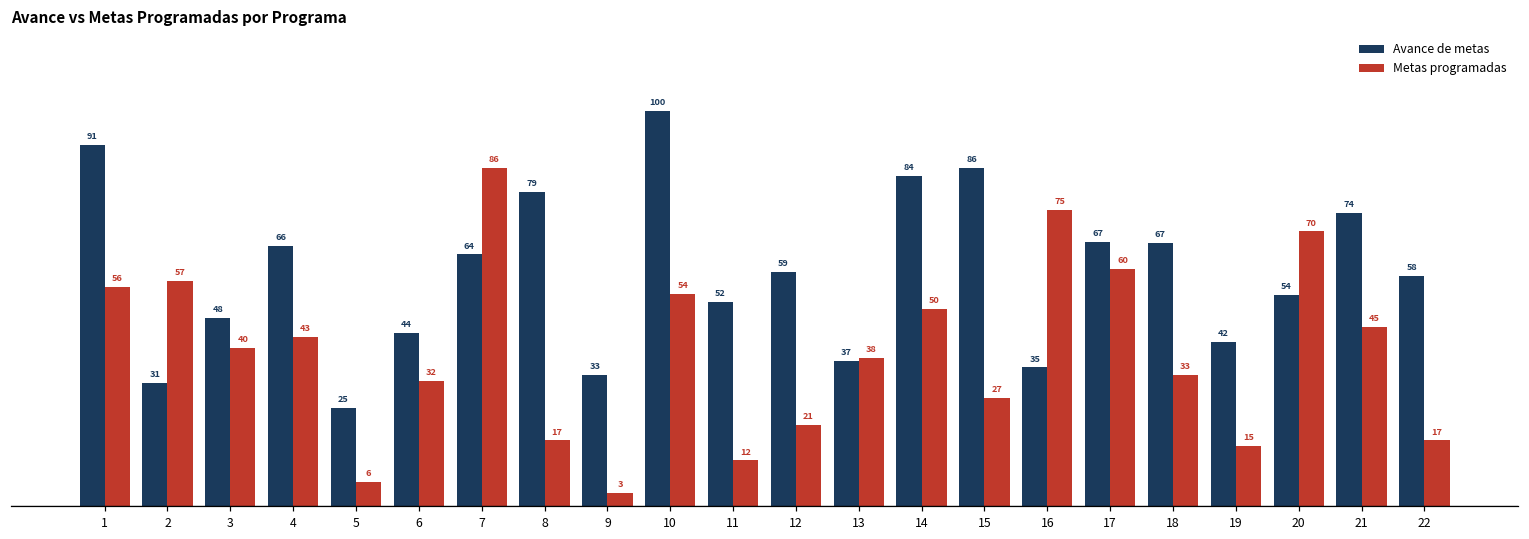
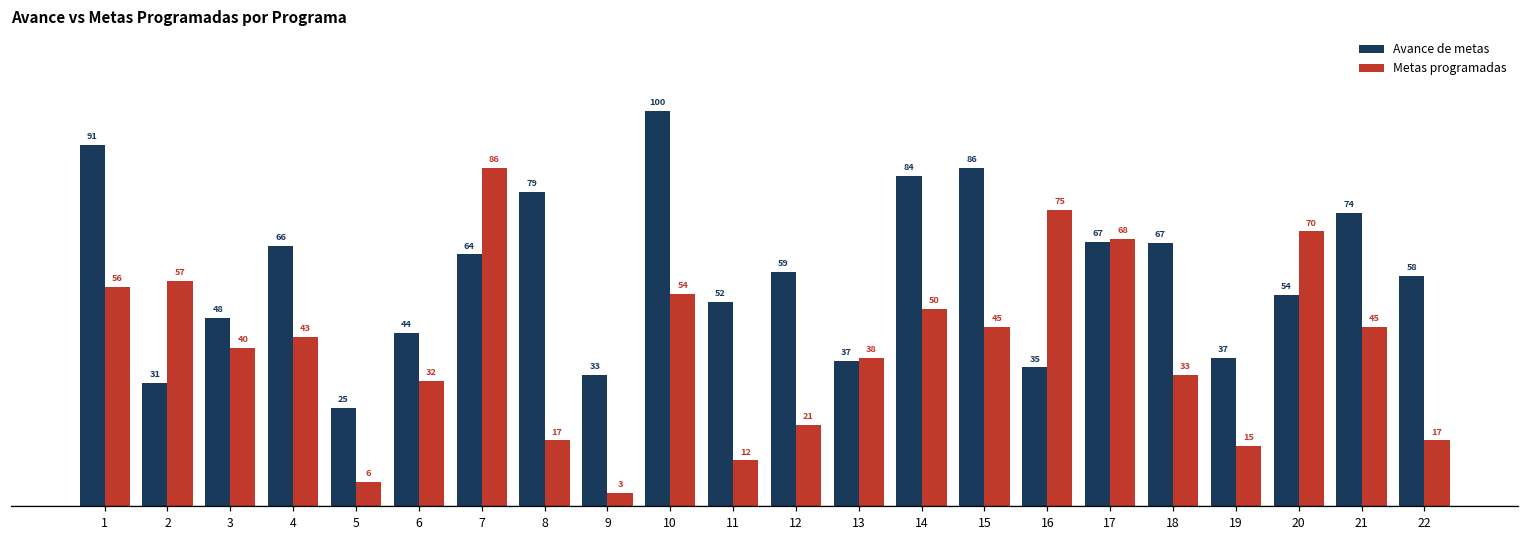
  {
    "Avance de metas": {
      "1": 91,
      "2": 31,
      "3": 48,
      "4": 66,
      "5": 25,
      "6": 44,
      "7": 64,
      "8": 79,
      "9": 33,
      "10": 100,
      "11": 52,
      "12": 59,
      "13": 37,
      "14": 84,
      "15": 86,
      "16": 35,
      "17": 67,
      "18": 67,
-     "19": 42,
+     "19": 37,
      "20": 54,
      "21": 74,
      "22": 58
    },
    "Metas programadas": {
      "1": 56,
      "2": 57,
      "3": 40,
      "4": 43,
      "5": 6,
      "6": 32,
      "7": 86,
      "8": 17,
      "9": 3,
      "10": 54,
      "11": 12,
      "12": 21,
      "13": 38,
      "14": 50,
-     "15": 27,
+     "15": 45,
      "16": 75,
-     "17": 60,
+     "17": 68,
      "18": 33,
      "19": 15,
      "20": 70,
      "21": 45,
      "22": 17
    }
  }
